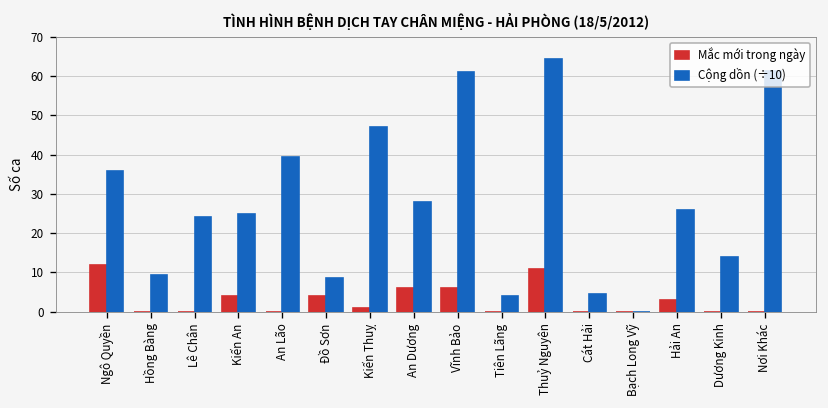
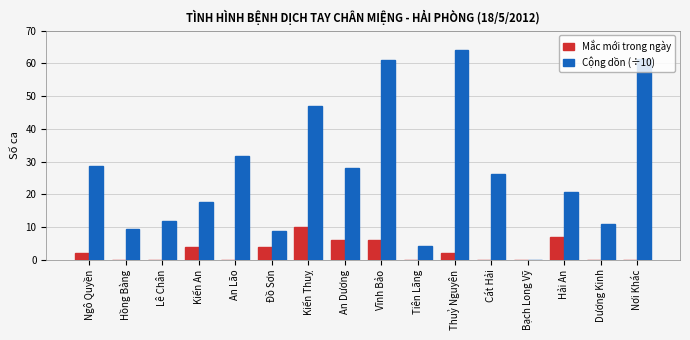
  {
    "Mắc mới trong ngày": {
-     "Ngô Quyền": 12,
+     "Ngô Quyền": 2,
      "Hồng Bàng": 0,
      "Lê Chân": 0,
      "Kiến An": 4,
      "An Lão": 0,
      "Đồ Sơn": 4,
-     "Kiến Thuỵ": 1,
+     "Kiến Thuỵ": 10,
      "An Dương": 6,
      "Vĩnh Bảo": 6,
      "Tiên Lãng": 0,
-     "Thuỷ Nguyên": 11,
+     "Thuỷ Nguyên": 2,
      "Cát Hải": 0,
      "Bạch Long Vỹ": 0,
-     "Hải An": 3,
+     "Hải An": 7,
      "Dương Kinh": 0,
      "Nơi Khác": 0
    },
    "Cộng dồn (÷10)": {
-     "Ngô Quyền": 36,
+     "Ngô Quyền": 29,
      "Hồng Bàng": 9,
-     "Lê Chân": 24,
-     "Kiến An": 25,
-     "An Lão": 39,
+     "Lê Chân": 12,
+     "Kiến An": 18,
+     "An Lão": 32,
      "Đồ Sơn": 9,
      "Kiến Thuỵ": 47,
      "An Dương": 28,
      "Vĩnh Bảo": 61,
      "Tiên Lãng": 4,
      "Thuỷ Nguyên": 64,
-     "Cát Hải": 4,
+     "Cát Hải": 26,
      "Bạch Long Vỹ": 0,
-     "Hải An": 26,
-     "Dương Kinh": 14
+     "Hải An": 21,
+     "Dương Kinh": 11
    }
  }
